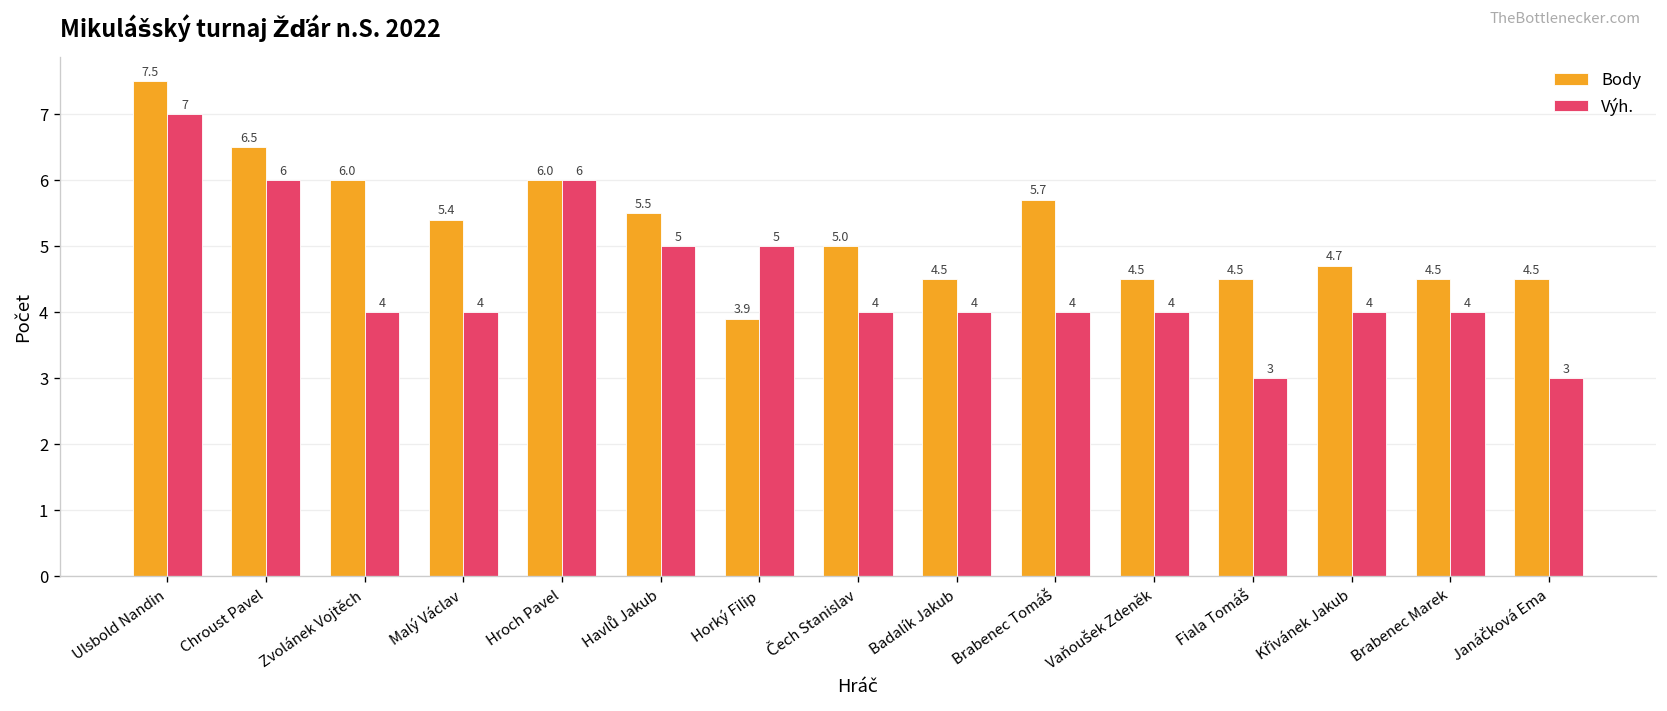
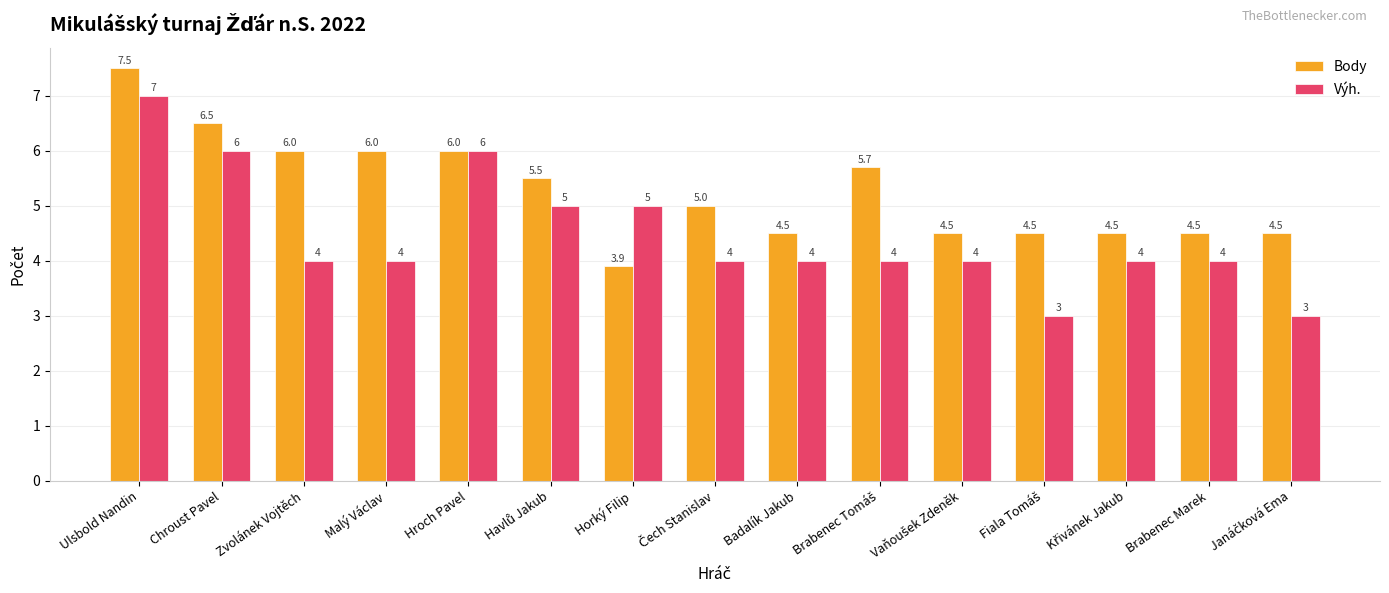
  {
    "Body": {
      "Ulsbold Nandin": 7.5,
      "Chroust Pavel": 6.5,
      "Zvolánek Vojtěch": 6.0,
-     "Malý Václav": 5.4,
+     "Malý Václav": 6.0,
      "Hroch Pavel": 6.0,
      "Havlů Jakub": 5.5,
      "Horký Filip": 3.9,
      "Čech Stanislav": 5.0,
      "Badalík Jakub": 4.5,
      "Brabenec Tomáš": 5.7,
      "Vaňoušek Zdeněk": 4.5,
      "Fiala Tomáš": 4.5,
-     "Křivánek Jakub": 4.7,
+     "Křivánek Jakub": 4.5,
      "Brabenec Marek": 4.5,
      "Janáčková Ema": 4.5
    },
    "Výh.": {
      "Ulsbold Nandin": 7,
      "Chroust Pavel": 6,
      "Zvolánek Vojtěch": 4,
      "Malý Václav": 4,
      "Hroch Pavel": 6,
      "Havlů Jakub": 5,
      "Horký Filip": 5,
      "Čech Stanislav": 4,
      "Badalík Jakub": 4,
      "Brabenec Tomáš": 4,
      "Vaňoušek Zdeněk": 4,
      "Fiala Tomáš": 3,
      "Křivánek Jakub": 4,
      "Brabenec Marek": 4,
      "Janáčková Ema": 3
    }
  }
